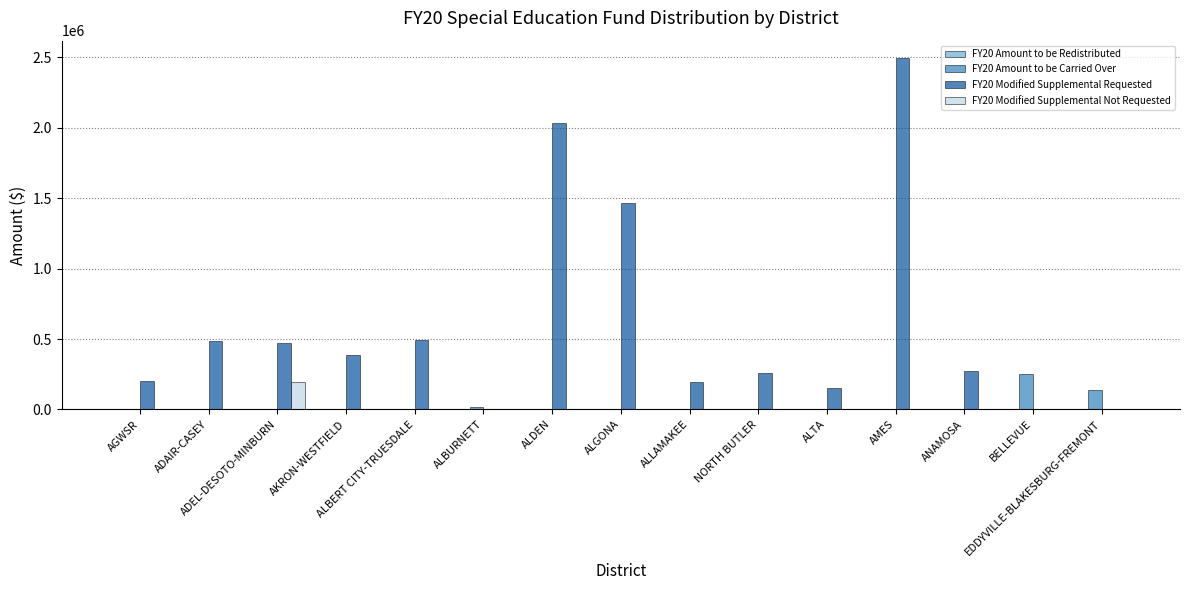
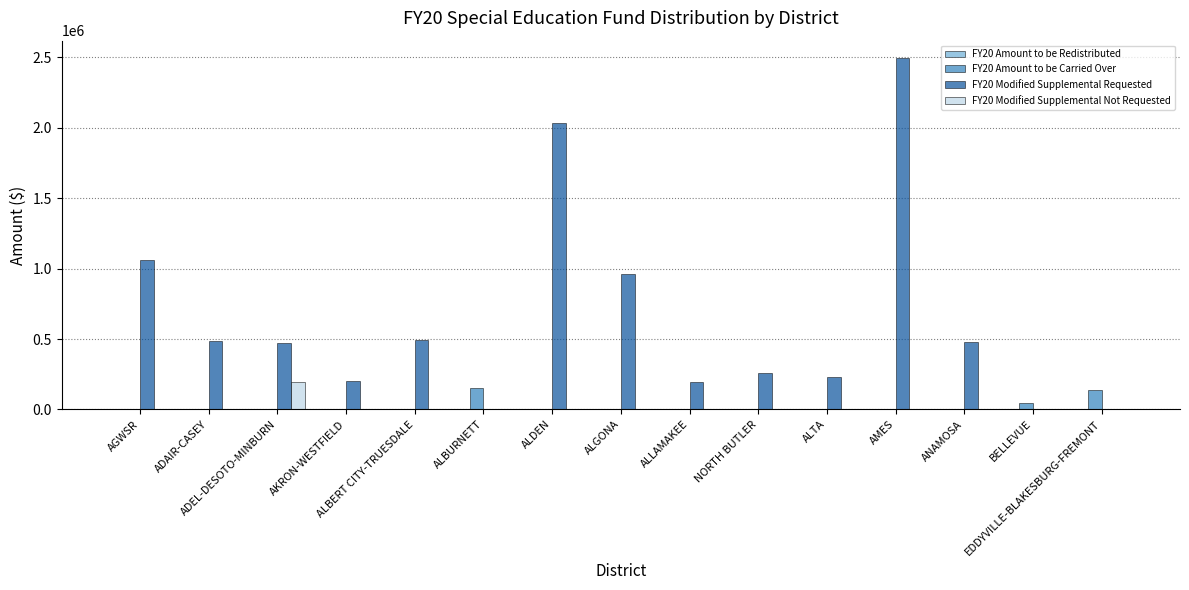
  {
    "FY20 Amount to be Redistributed": {
      "AGWSR": 0,
      "ADAIR-CASEY": 0,
      "ADEL-DESOTO-MINBURN": 0,
      "AKRON-WESTFIELD": 0,
      "ALBERT CITY-TRUESDALE": 0,
      "ALBURNETT": 0,
      "ALDEN": 0,
      "ALGONA": 0,
      "ALLAMAKEE": 0,
      "NORTH BUTLER": 0,
      "ALTA": 0,
      "AMES": 0,
      "ANAMOSA": 0,
      "BELLEVUE": 0,
      "EDDYVILLE-BLAKESBURG-FREMONT": 0
    },
    "FY20 Amount to be Carried Over": {
      "AGWSR": 0,
      "ADAIR-CASEY": 0,
      "ADEL-DESOTO-MINBURN": 0,
      "AKRON-WESTFIELD": 0,
      "ALBERT CITY-TRUESDALE": 0,
-     "ALBURNETT": 20000,
+     "ALBURNETT": 150000,
      "ALDEN": 0,
      "ALGONA": 0,
      "ALLAMAKEE": 0,
      "NORTH BUTLER": 0,
      "ALTA": 0,
      "AMES": 0,
      "ANAMOSA": 0,
-     "BELLEVUE": 250000,
+     "BELLEVUE": 50000,
      "EDDYVILLE-BLAKESBURG-FREMONT": 130000
    },
    "FY20 Modified Supplemental Requested": {
-     "AGWSR": 200000,
+     "AGWSR": 1060000,
      "ADAIR-CASEY": 490000,
      "ADEL-DESOTO-MINBURN": 470000,
-     "AKRON-WESTFIELD": 380000,
+     "AKRON-WESTFIELD": 200000,
      "ALBERT CITY-TRUESDALE": 490000,
      "ALBURNETT": 0,
      "ALDEN": 2040000,
-     "ALGONA": 1470000,
+     "ALGONA": 960000,
      "ALLAMAKEE": 190000,
      "NORTH BUTLER": 260000,
-     "ALTA": 150000,
+     "ALTA": 230000,
      "AMES": 2490000,
-     "ANAMOSA": 270000,
+     "ANAMOSA": 480000,
      "BELLEVUE": 0,
      "EDDYVILLE-BLAKESBURG-FREMONT": 0
    },
    "FY20 Modified Supplemental Not Requested": {
      "AGWSR": 0,
      "ADAIR-CASEY": 0,
      "ADEL-DESOTO-MINBURN": 190000,
      "AKRON-WESTFIELD": 0,
      "ALBERT CITY-TRUESDALE": 0,
      "ALBURNETT": 0,
      "ALDEN": 0,
      "ALGONA": 0,
      "ALLAMAKEE": 0,
      "NORTH BUTLER": 0,
      "ALTA": 0,
      "AMES": 0,
      "ANAMOSA": 0,
      "BELLEVUE": 0,
      "EDDYVILLE-BLAKESBURG-FREMONT": 0
    }
  }
